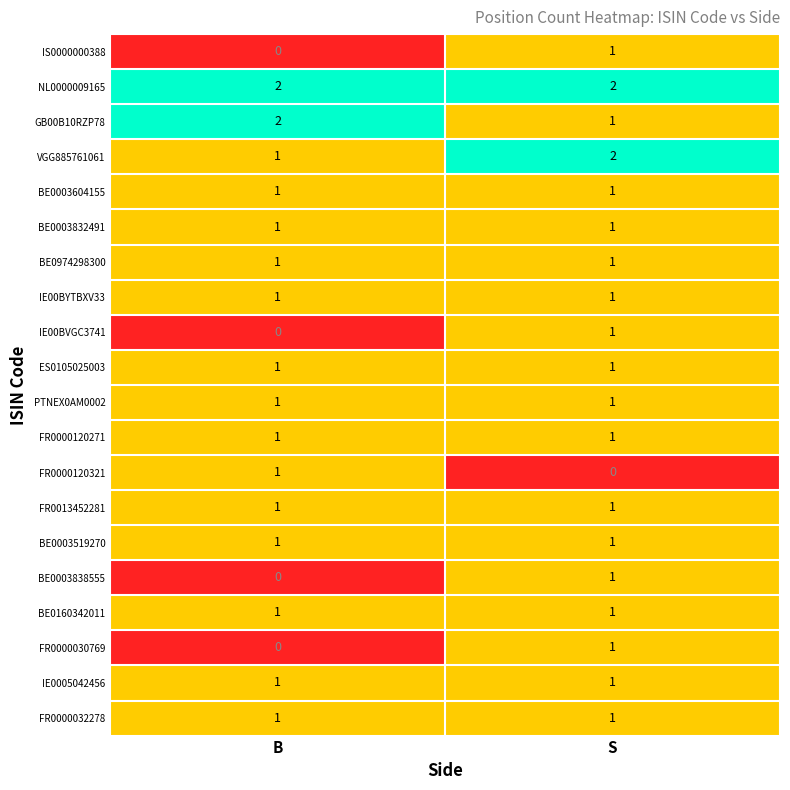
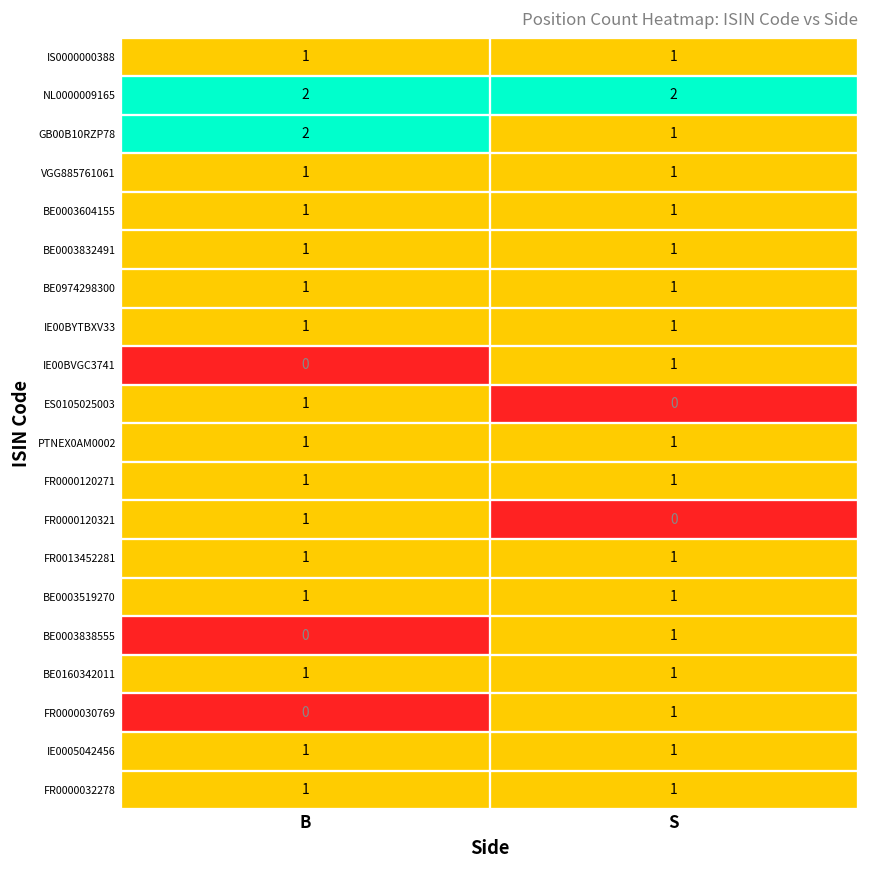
  {
    "IS0000000388": {
-     "B": 0,
+     "B": 1,
      "S": 1
    },
    "NL0000009165": {
      "B": 2,
      "S": 2
    },
    "GB00B10RZP78": {
      "B": 2,
      "S": 1
    },
    "VGG885761061": {
      "B": 1,
-     "S": 2
+     "S": 1
    },
    "BE0003604155": {
      "B": 1,
      "S": 1
    },
    "BE0003832491": {
      "B": 1,
      "S": 1
    },
    "BE0974298300": {
      "B": 1,
      "S": 1
    },
    "IE00BYTBXV33": {
      "B": 1,
      "S": 1
    },
    "IE00BVGC3741": {
      "B": 0,
      "S": 1
    },
    "ES0105025003": {
      "B": 1,
-     "S": 1
+     "S": 0
    },
    "PTNEX0AM0002": {
      "B": 1,
      "S": 1
    },
    "FR0000120271": {
      "B": 1,
      "S": 1
    },
    "FR0000120321": {
      "B": 1,
      "S": 0
    },
    "FR0013452281": {
      "B": 1,
      "S": 1
    },
    "BE0003519270": {
      "B": 1,
      "S": 1
    },
    "BE0003838555": {
      "B": 0,
      "S": 1
    },
    "BE0160342011": {
      "B": 1,
      "S": 1
    },
    "FR0000030769": {
      "B": 0,
      "S": 1
    },
    "IE0005042456": {
      "B": 1,
      "S": 1
    },
    "FR0000032278": {
      "B": 1,
      "S": 1
    }
  }
